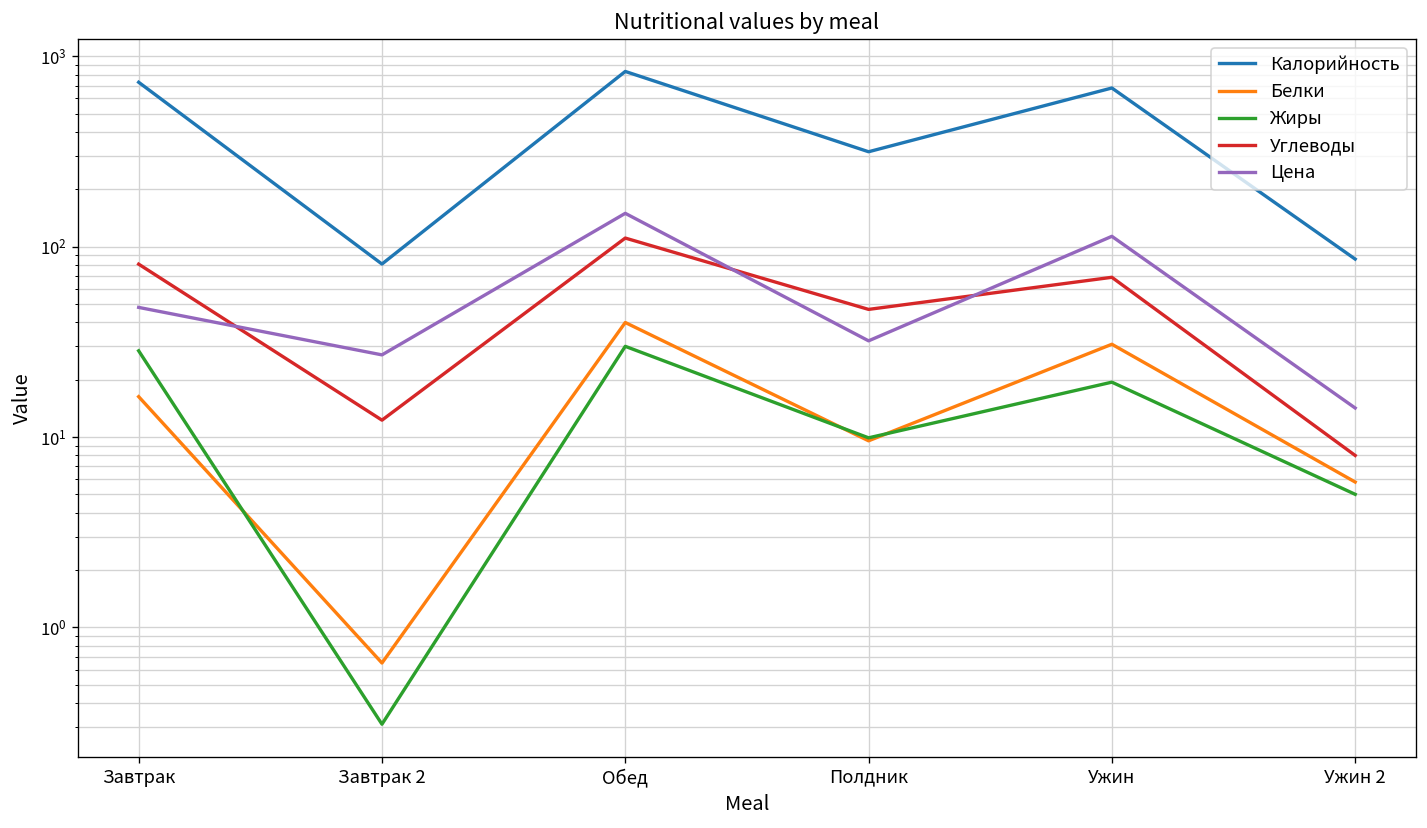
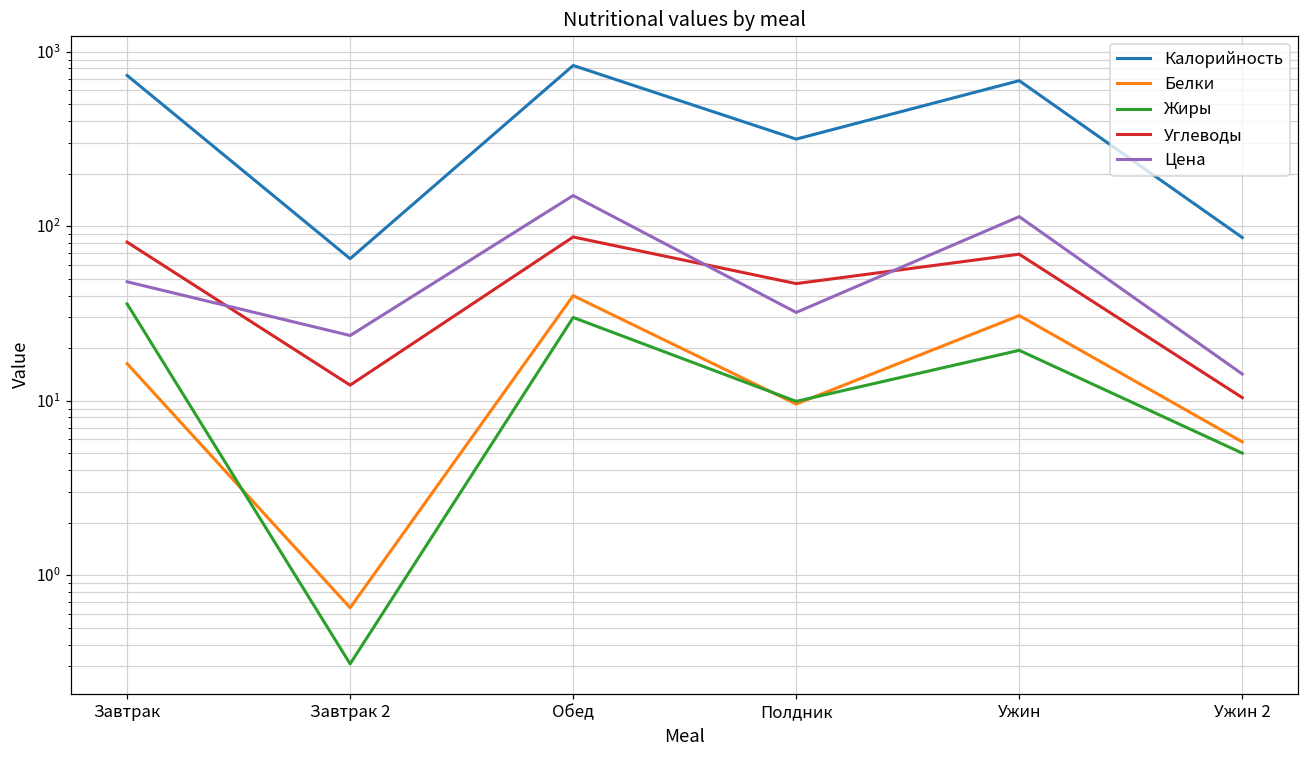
  {
    "Калорийность": {
      "Завтрак": 700,
-     "Завтрак 2": 80,
+     "Завтрак 2": 65,
      "Обед": 800,
      "Полдник": 320,
      "Ужин": 680,
      "Ужин 2": 90
    },
    "Белки": {
      "Завтрак": 16,
      "Завтрак 2": 0.65,
      "Обед": 40,
      "Ужин": 31,
      "Ужин 2": 6
    },
    "Жиры": {
-     "Завтрак": 28,
+     "Завтрак": 36,
      "Завтрак 2": 0.31,
      "Обед": 30,
      "Ужин": 19,
      "Ужин 2": 5
    },
    "Углеводы": {
      "Завтрак": 80,
      "Завтрак 2": 12,
-     "Обед": 110,
+     "Обед": 90,
      "Полдник": 47,
      "Ужин": 70,
-     "Ужин 2": 8
+     "Ужин 2": 10
    },
    "Цена": {
      "Завтрак": 48,
-     "Завтрак 2": 27,
+     "Завтрак 2": 24,
      "Обед": 150,
      "Полдник": 32,
      "Ужин": 110,
      "Ужин 2": 14
    }
  }
